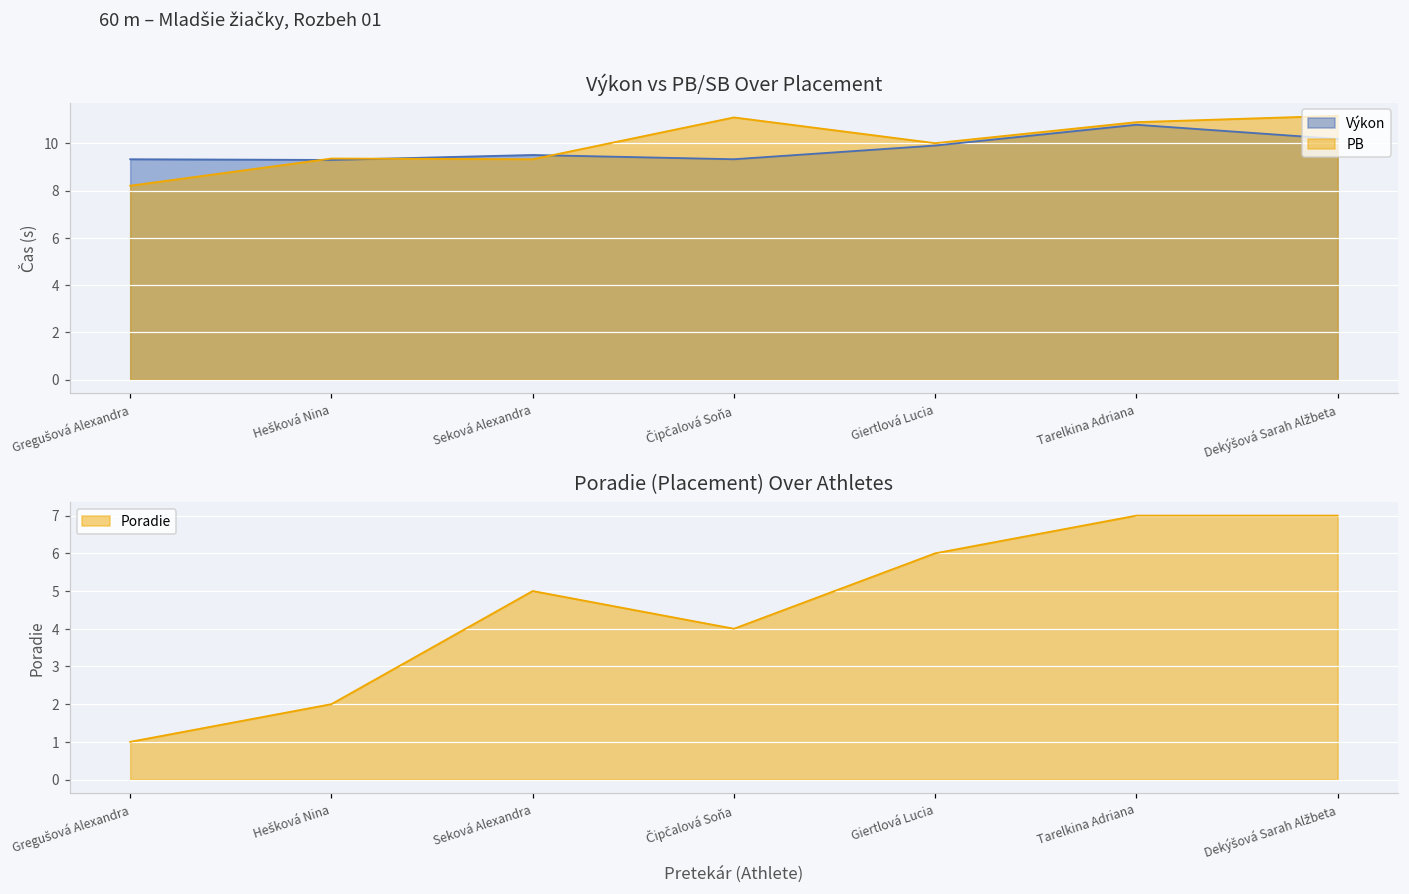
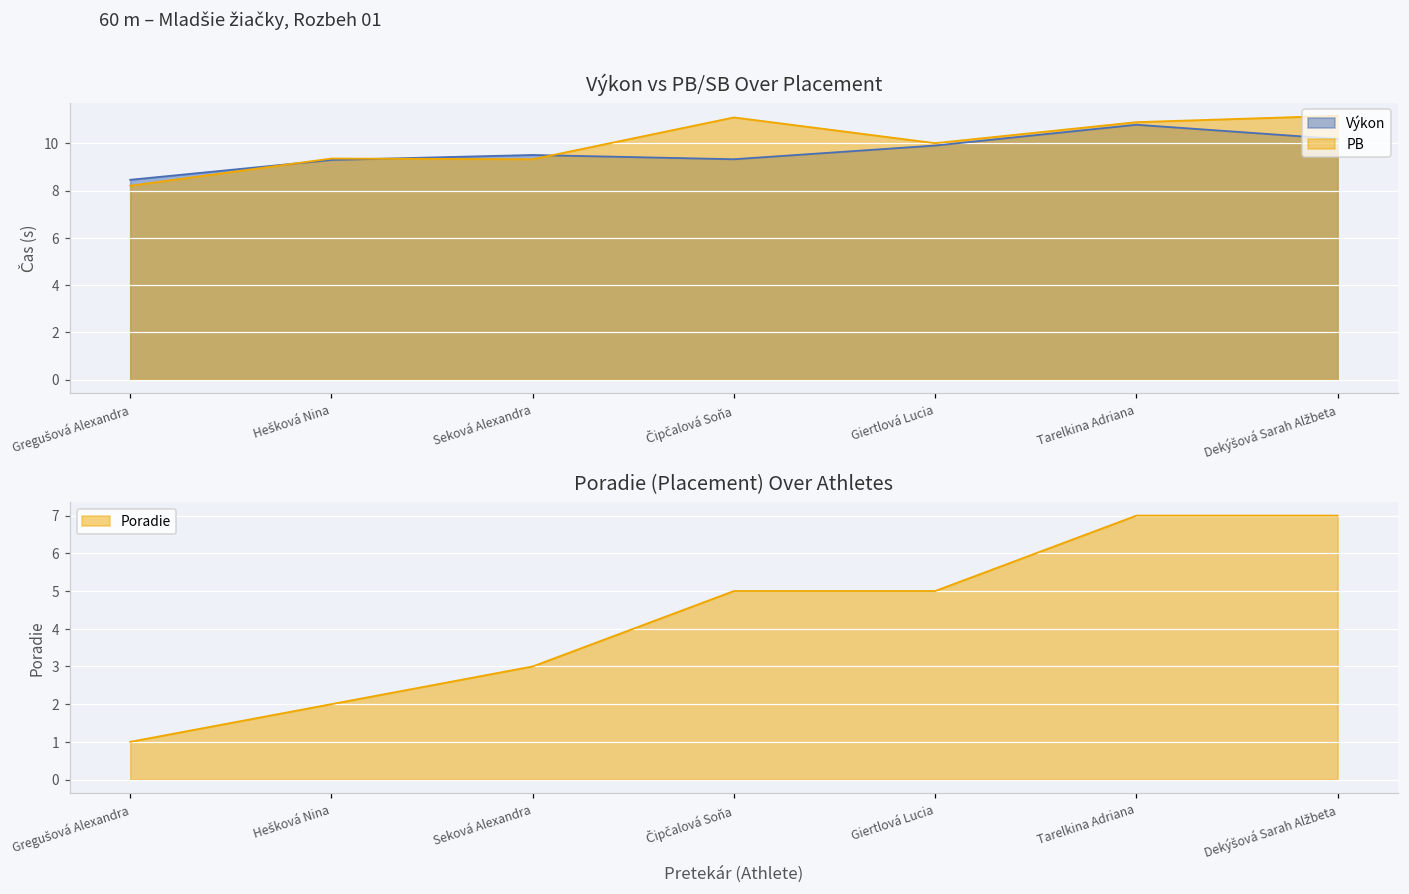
  {
    "Výkon vs PB/SB Over Placement": {
      "Výkon": {
-       "Gregušová Alexandra": 9.3,
+       "Gregušová Alexandra": 8.5,
        "Seková Alexandra": 9.5,
        "Čipčalová Soňa": 9.3
      },
      "PB": {
        "Gregušová Alexandra": 8.2,
        "Seková Alexandra": 9.3,
        "Čipčalová Soňa": 11.1
      }
    },
    "Poradie (Placement) Over Athletes": {
      "Gregušová Alexandra": 1,
      "Hešková Nina": 2,
-     "Seková Alexandra": 5,
-     "Čipčalová Soňa": 4,
-     "Giertlová Lucia": 6,
+     "Seková Alexandra": 3,
+     "Čipčalová Soňa": 5,
+     "Giertlová Lucia": 5,
      "Tarelkina Adriana": 7,
      "Dekýšová Sarah Alžbeta": 7
    }
  }
